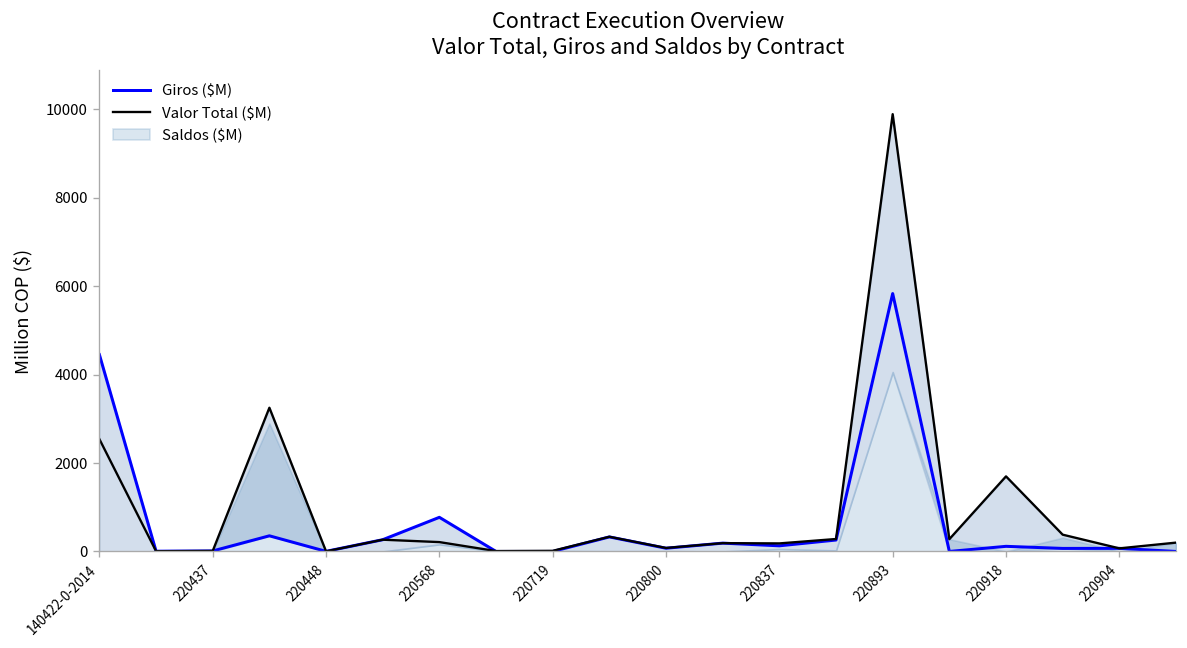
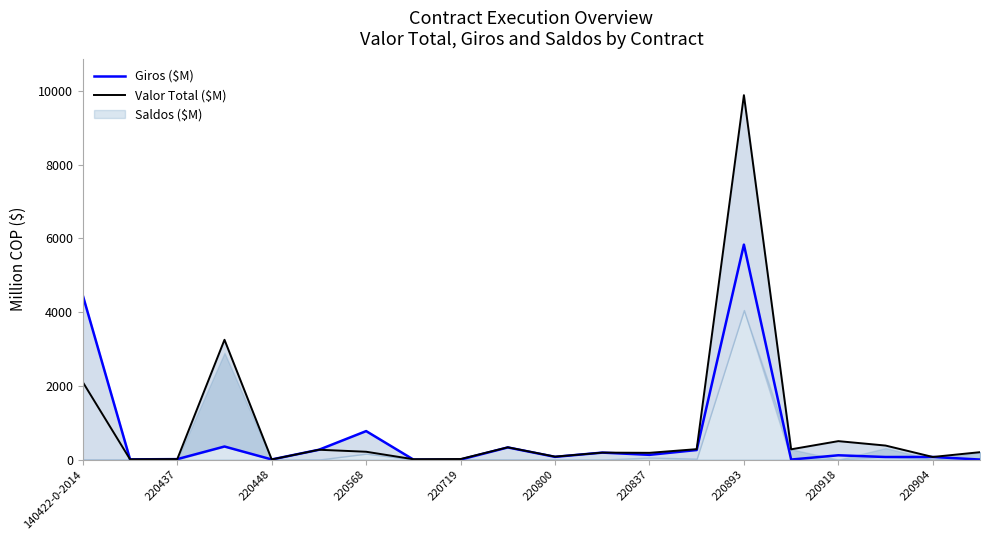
  {
    "Giros ($M)": {
      "220893": 5800,
      "220918": 100
    },
    "Valor Total ($M)": {
-     "140422-0-2014": 2500,
-     "220918": 1700
+     "140422-0-2014": 2100,
+     "220918": 500
    }
  }
